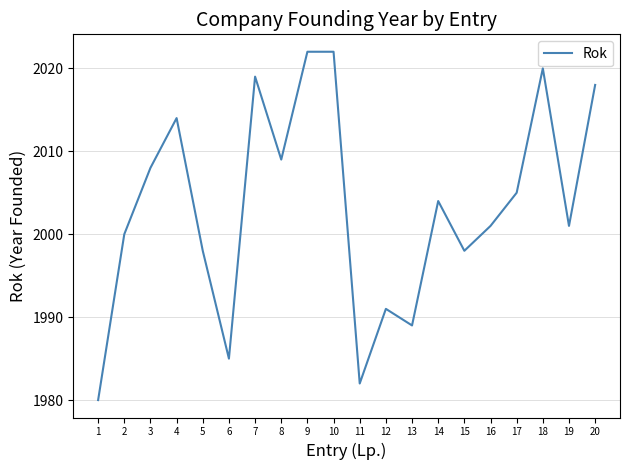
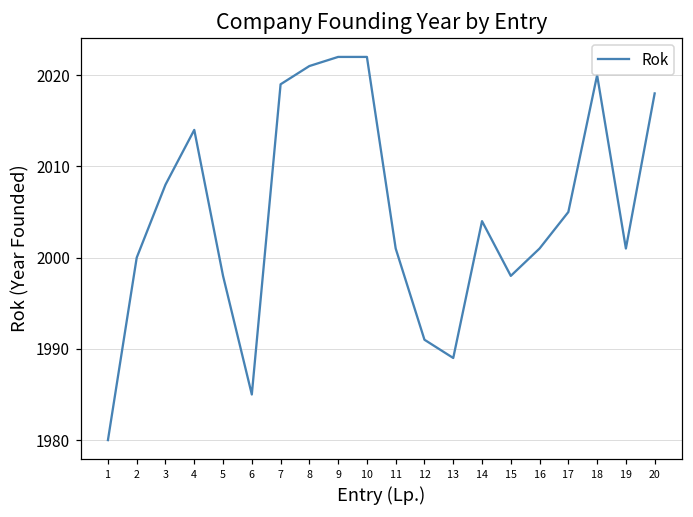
  {
    "1": 1980,
    "2": 2000,
    "3": 2008,
    "4": 2014,
    "5": 1998,
    "6": 1985,
    "7": 2019,
-   "8": 2009,
+   "8": 2021,
    "9": 2022,
    "10": 2022,
-   "11": 1982,
+   "11": 2001,
    "12": 1991,
    "13": 1989,
    "14": 2004,
    "15": 1998,
    "16": 2001,
    "17": 2005,
    "18": 2020,
    "19": 2001,
    "20": 2018
  }
